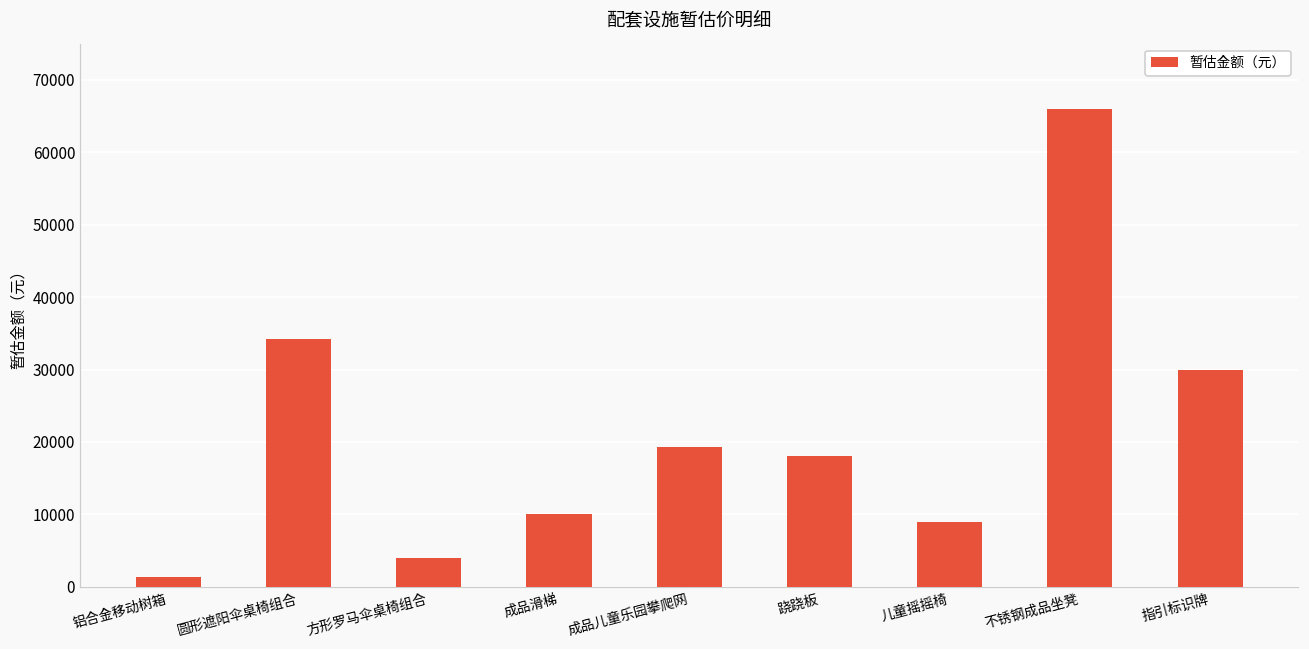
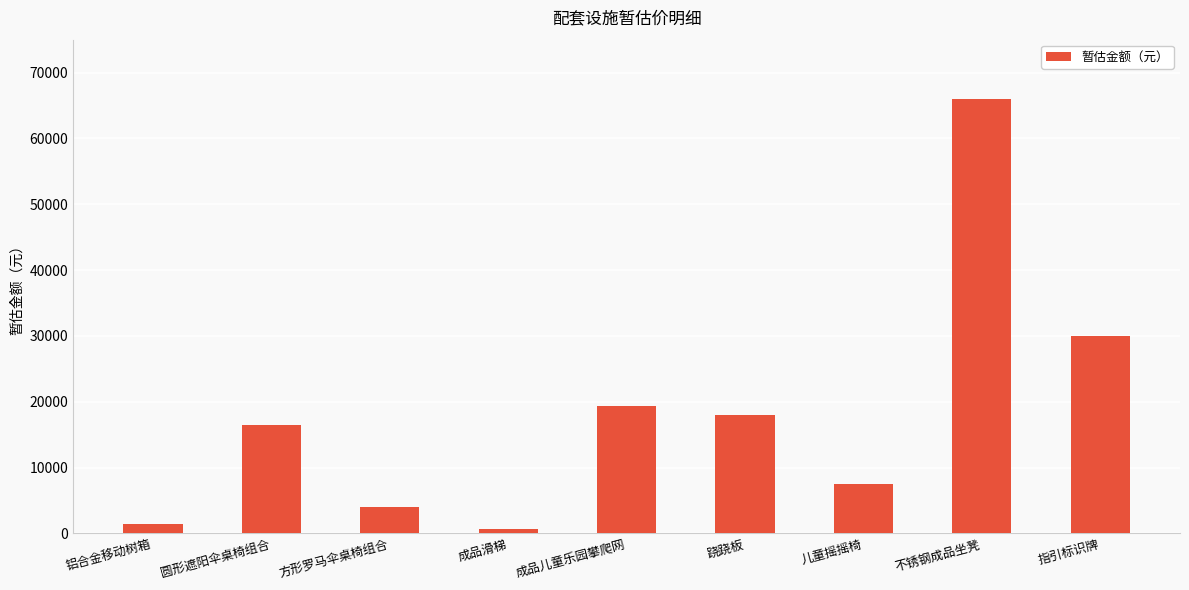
  {
    "铝合金移动树箱": 1000,
-   "圆形遮阳伞桌椅组合": 34000,
+   "圆形遮阳伞桌椅组合": 17000,
    "方形罗马伞桌椅组合": 4000,
-   "成品滑梯": 10000,
+   "成品滑梯": 1000,
    "成品儿童乐园攀爬网": 19000,
    "跷跷板": 18000,
-   "儿童摇摇椅": 9000,
+   "儿童摇摇椅": 8000,
    "不锈钢成品坐凳": 66000,
    "指引标识牌": 30000
  }
